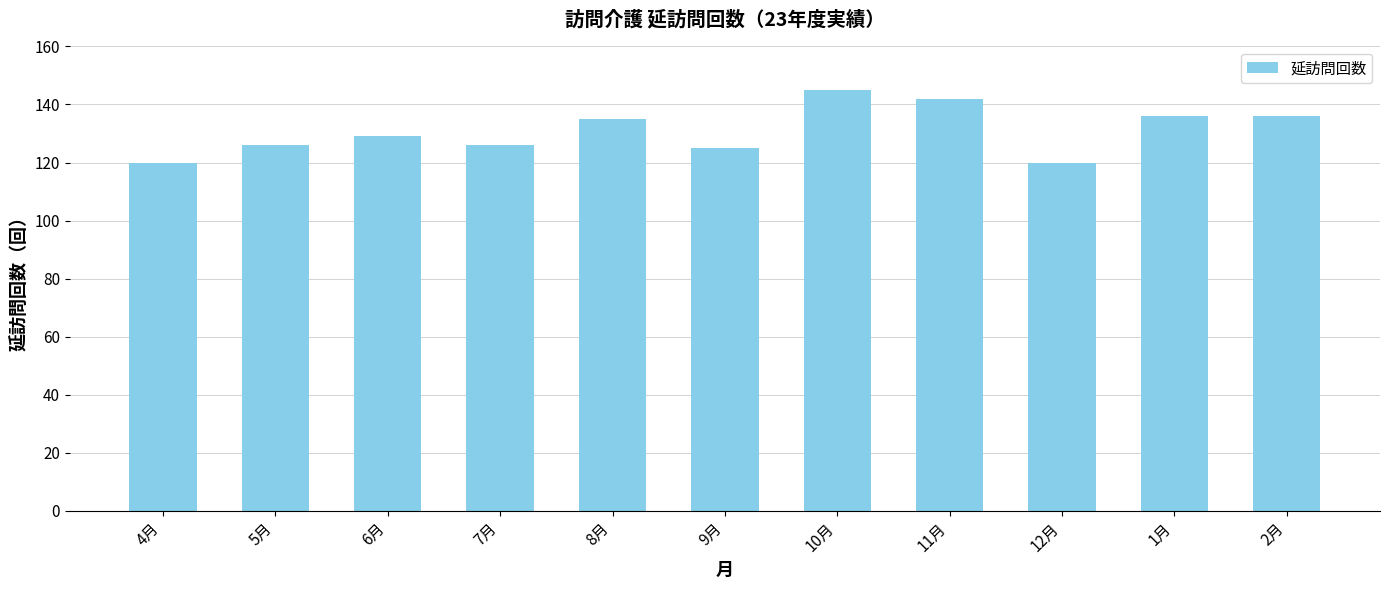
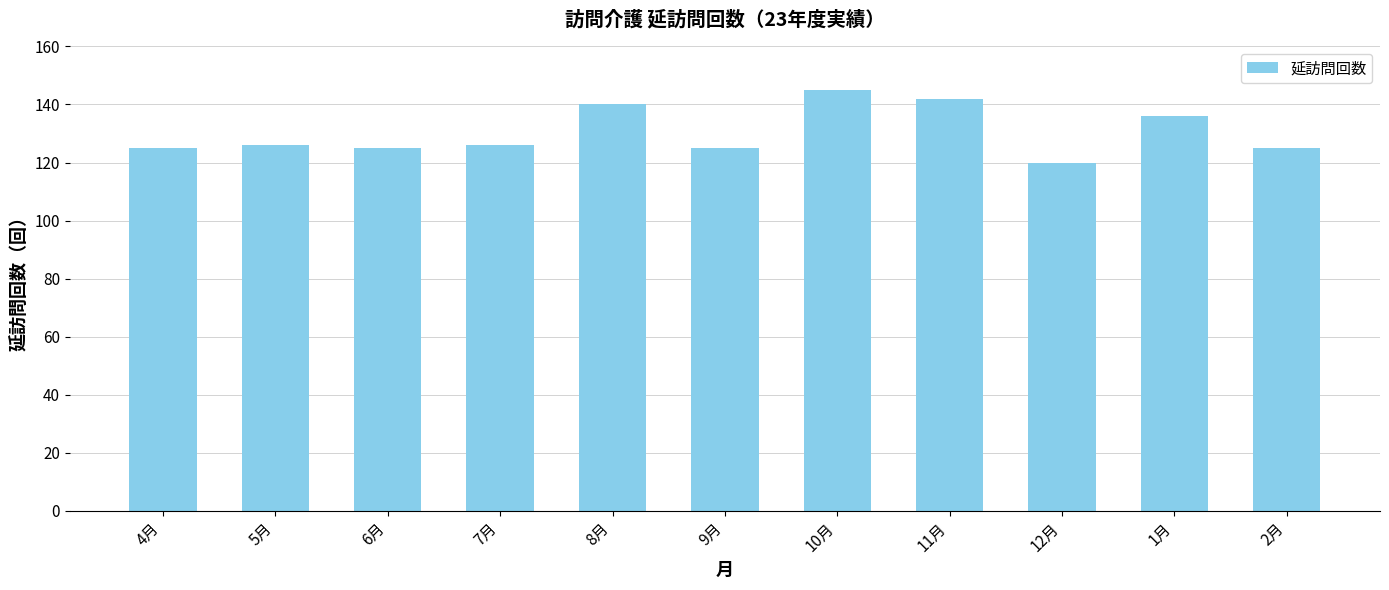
  {
-   "4月": 120,
+   "4月": 125,
    "5月": 126,
-   "6月": 129,
+   "6月": 125,
    "7月": 126,
-   "8月": 135,
+   "8月": 140,
    "9月": 125,
    "10月": 145,
    "11月": 142,
    "12月": 120,
    "1月": 136,
-   "2月": 136
+   "2月": 125
  }
